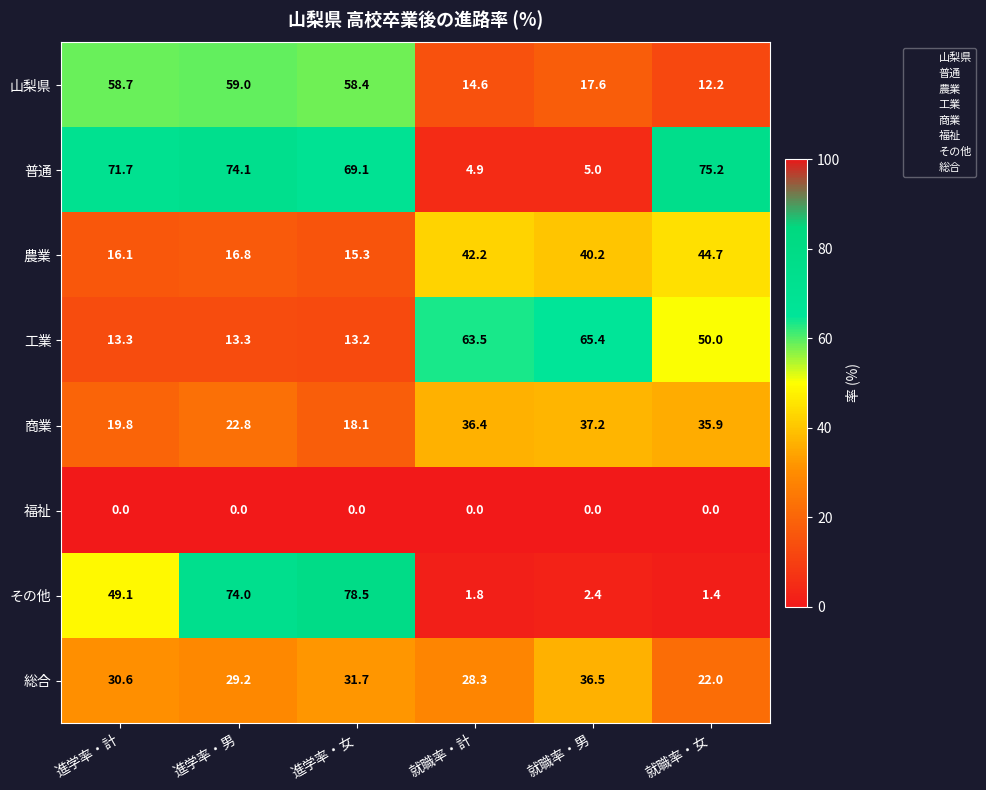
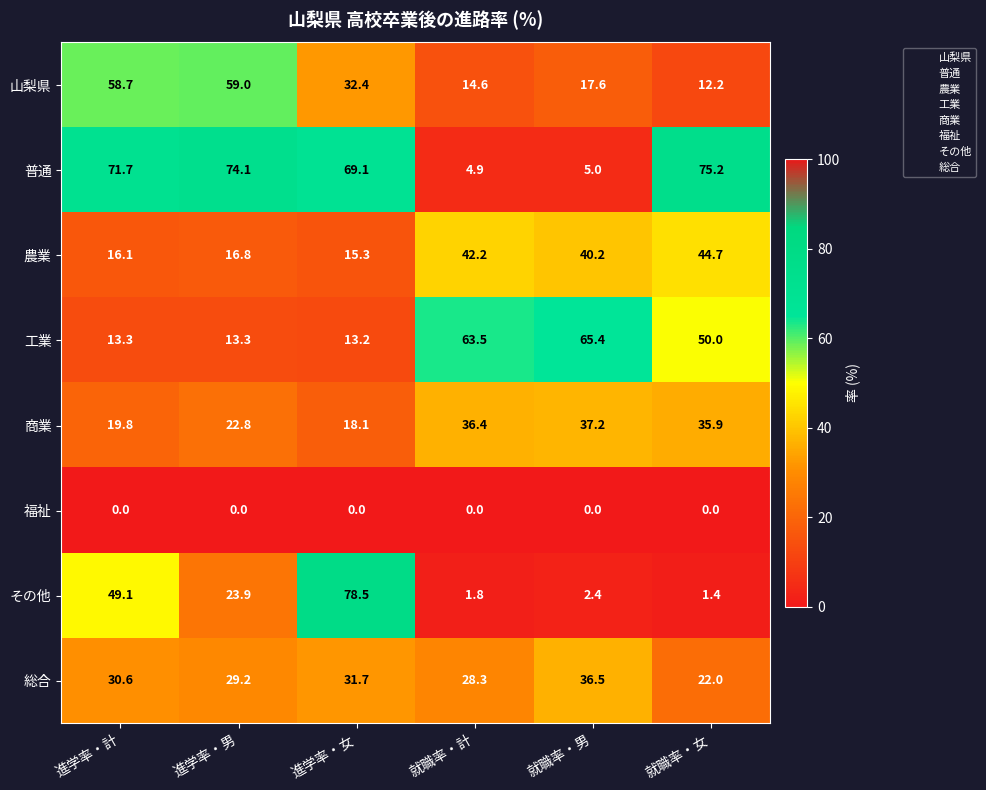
  {
    "山梨県": {
      "進学率・計": 58.7,
      "進学率・男": 59.0,
-     "進学率・女": 58.4,
+     "進学率・女": 32.4,
      "就職率・計": 14.6,
      "就職率・男": 17.6,
      "就職率・女": 12.2
    },
    "普通": {
      "進学率・計": 71.7,
      "進学率・男": 74.1,
      "進学率・女": 69.1,
      "就職率・計": 4.9,
      "就職率・男": 5.0,
      "就職率・女": 75.2
    },
    "農業": {
      "進学率・計": 16.1,
      "進学率・男": 16.8,
      "進学率・女": 15.3,
      "就職率・計": 42.2,
      "就職率・男": 40.2,
      "就職率・女": 44.7
    },
    "工業": {
      "進学率・計": 13.3,
      "進学率・男": 13.3,
      "進学率・女": 13.2,
      "就職率・計": 63.5,
      "就職率・男": 65.4,
      "就職率・女": 50.0
    },
    "商業": {
      "進学率・計": 19.8,
      "進学率・男": 22.8,
      "進学率・女": 18.1,
      "就職率・計": 36.4,
      "就職率・男": 37.2,
      "就職率・女": 35.9
    },
    "福祉": {
      "進学率・計": 0.0,
      "進学率・男": 0.0,
      "進学率・女": 0.0,
      "就職率・計": 0.0,
      "就職率・男": 0.0,
      "就職率・女": 0.0
    },
    "その他": {
      "進学率・計": 49.1,
-     "進学率・男": 74.0,
+     "進学率・男": 23.9,
      "進学率・女": 78.5,
      "就職率・計": 1.8,
      "就職率・男": 2.4,
      "就職率・女": 1.4
    },
    "総合": {
      "進学率・計": 30.6,
      "進学率・男": 29.2,
      "進学率・女": 31.7,
      "就職率・計": 28.3,
      "就職率・男": 36.5,
      "就職率・女": 22.0
    }
  }
